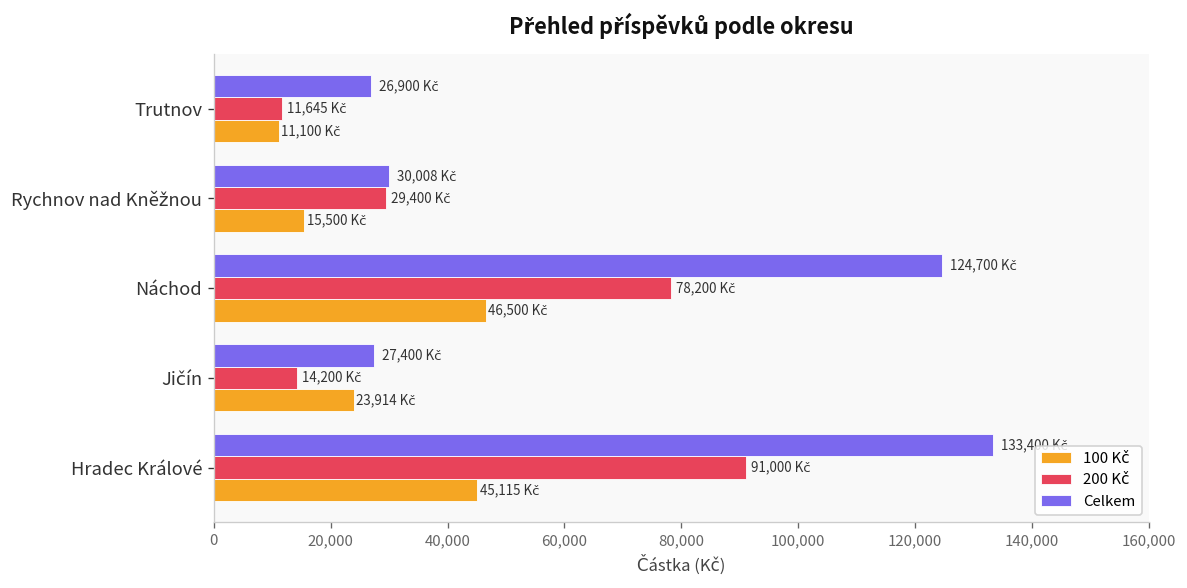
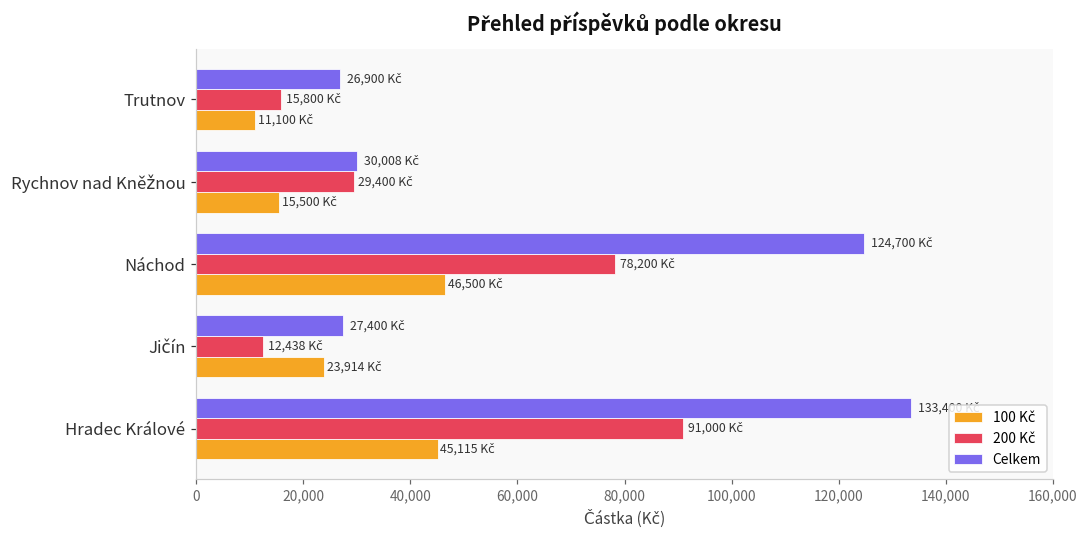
  {
    "100 Kč": {
      "Trutnov": "11,100",
      "Rychnov nad Kněžnou": "15,500",
      "Náchod": "46,500",
      "Jičín": "23,914",
      "Hradec Králové": "45,115"
    },
    "200 Kč": {
-     "Trutnov": "11,645",
+     "Trutnov": "15,800",
      "Rychnov nad Kněžnou": "29,400",
      "Náchod": "78,200",
-     "Jičín": "14,200",
+     "Jičín": "12,438",
      "Hradec Králové": "91,000"
    },
    "Celkem": {
      "Trutnov": "26,900",
      "Rychnov nad Kněžnou": "30,008",
      "Náchod": "124,700",
      "Jičín": "27,400"
    }
  }
